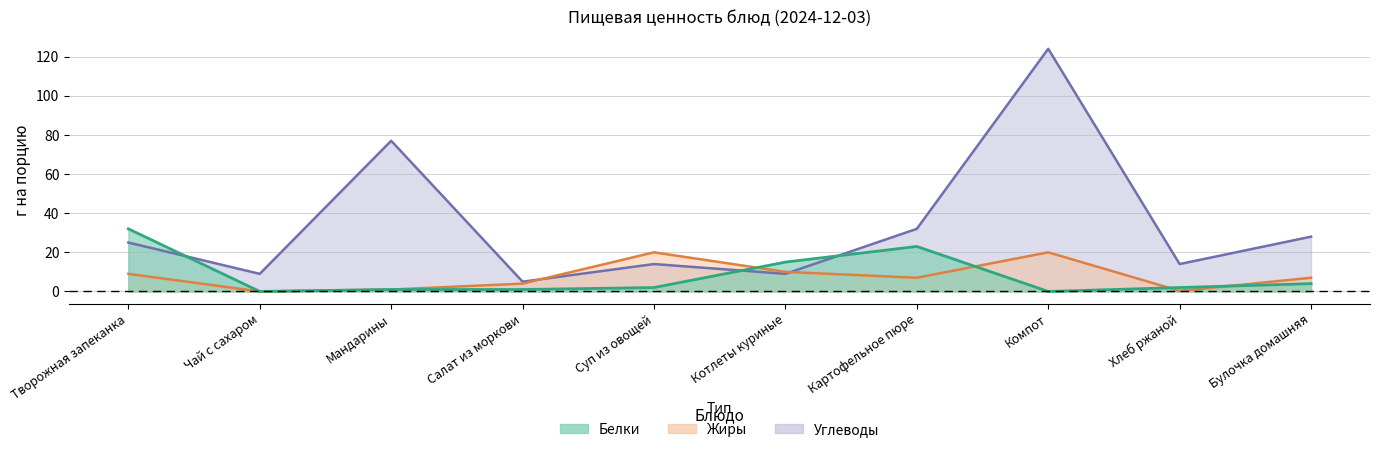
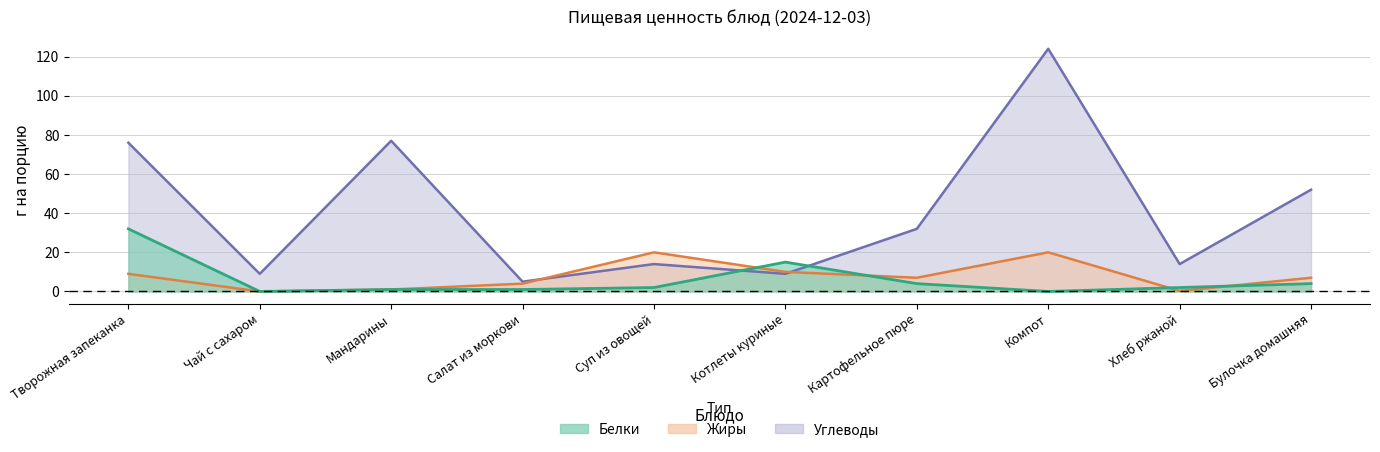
  {
    "Углеводы": {
-     "Творожная запеканка": 25,
+     "Творожная запеканка": 76,
      "Чай с сахаром": 9,
      "Мандарины": 77,
      "Суп из овощей": 14,
      "Картофельное пюре": 32,
      "Компот": 124,
      "Хлеб ржаной": 14,
-     "Булочка домашняя": 28
+     "Булочка домашняя": 52
    },
    "Жиры": {
      "Творожная запеканка": 9,
      "Суп из овощей": 20,
      "Картофельное пюре": 7,
      "Компот": 20,
      "Хлеб ржаной": 0,
      "Булочка домашняя": 7
    },
    "Белки": {
      "Творожная запеканка": 32,
      "Салат из моркови": 1,
      "Суп из овощей": 2,
      "Котлеты куриные": 15,
-     "Картофельное пюре": 23,
+     "Картофельное пюре": 4,
      "Компот": 0,
      "Хлеб ржаной": 2,
      "Булочка домашняя": 4
    }
  }
